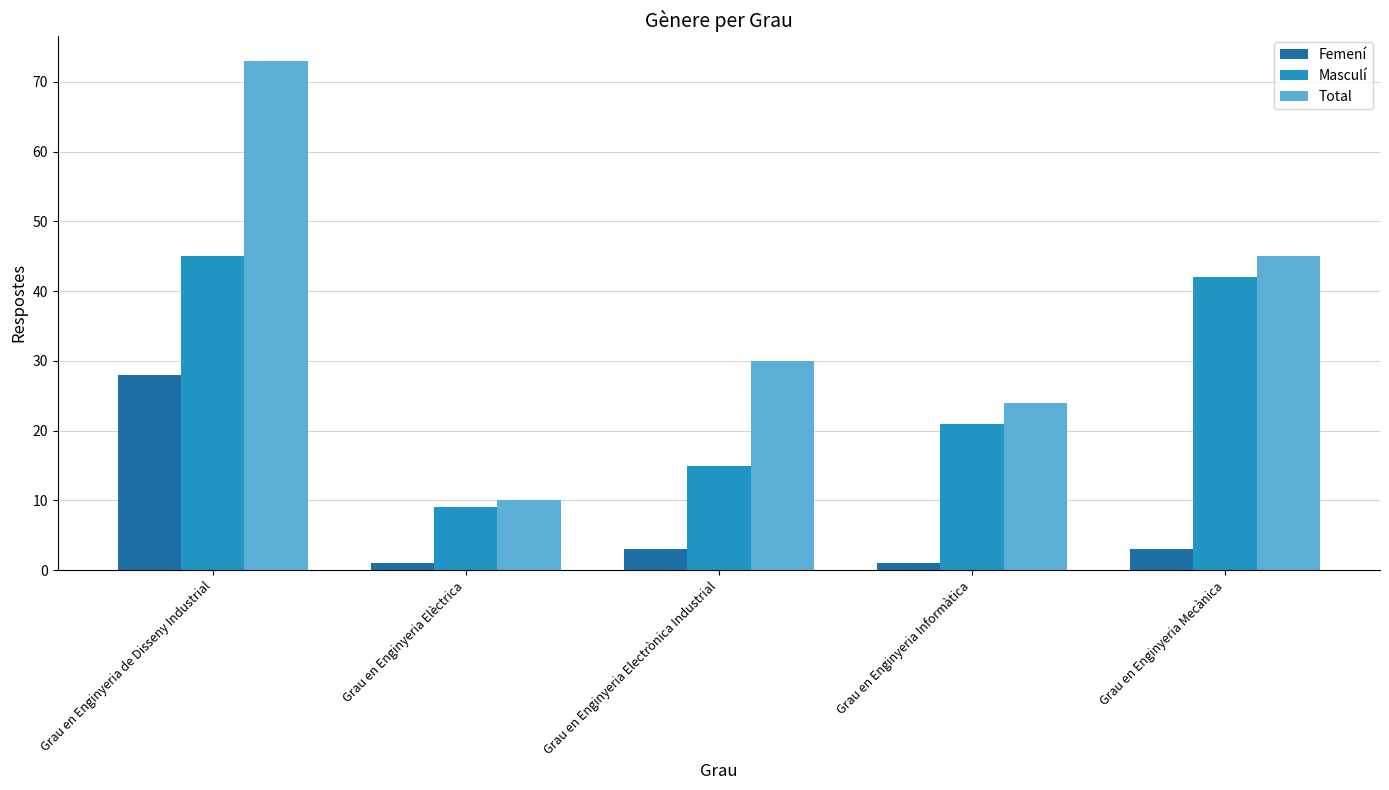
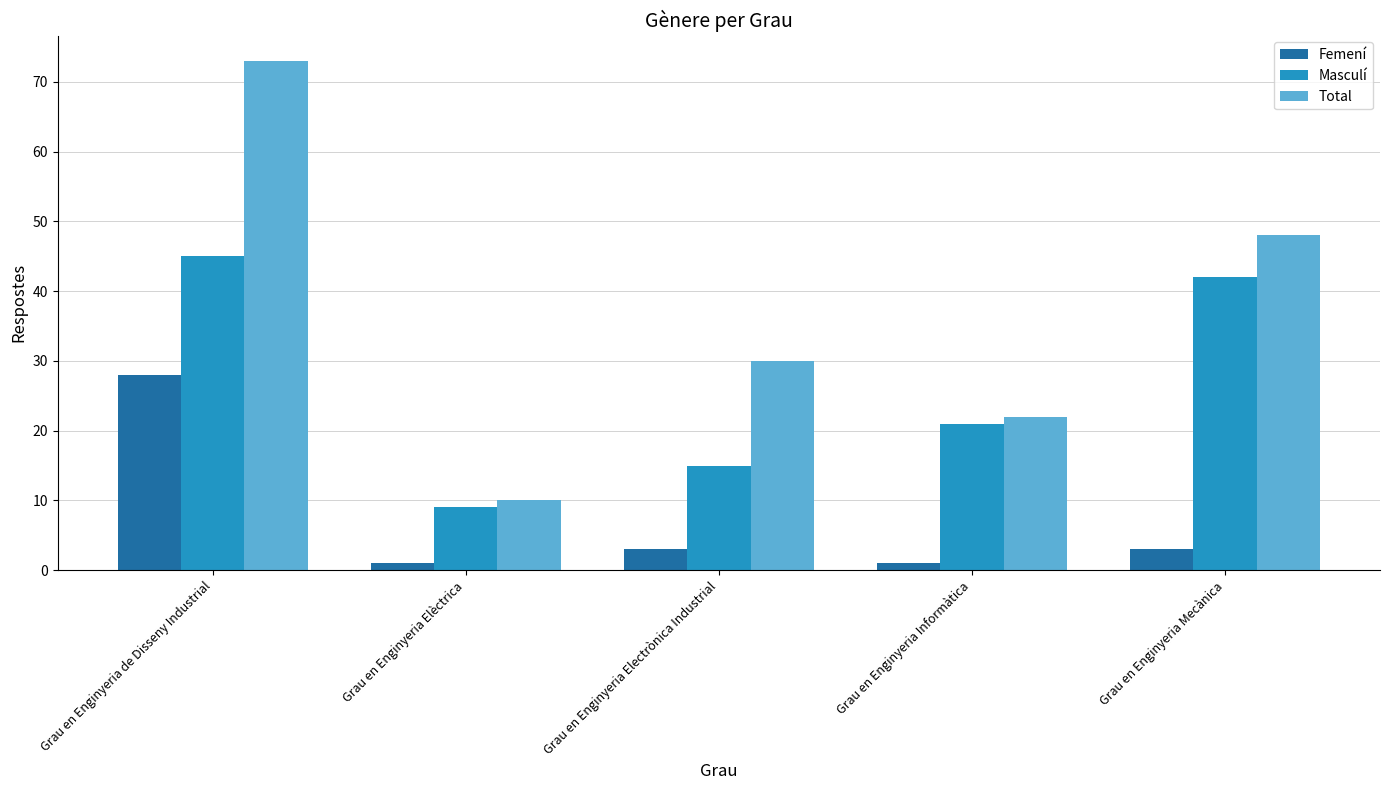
  {
    "Total": {
      "Grau en Enginyeria de Disseny Industrial": 73,
      "Grau en Enginyeria Elèctrica": 10,
      "Grau en Enginyeria Electrònica Industrial": 30,
-     "Grau en Enginyeria Informàtica": 24,
-     "Grau en Enginyeria Mecànica": 45
+     "Grau en Enginyeria Informàtica": 22,
+     "Grau en Enginyeria Mecànica": 48
    }
  }
